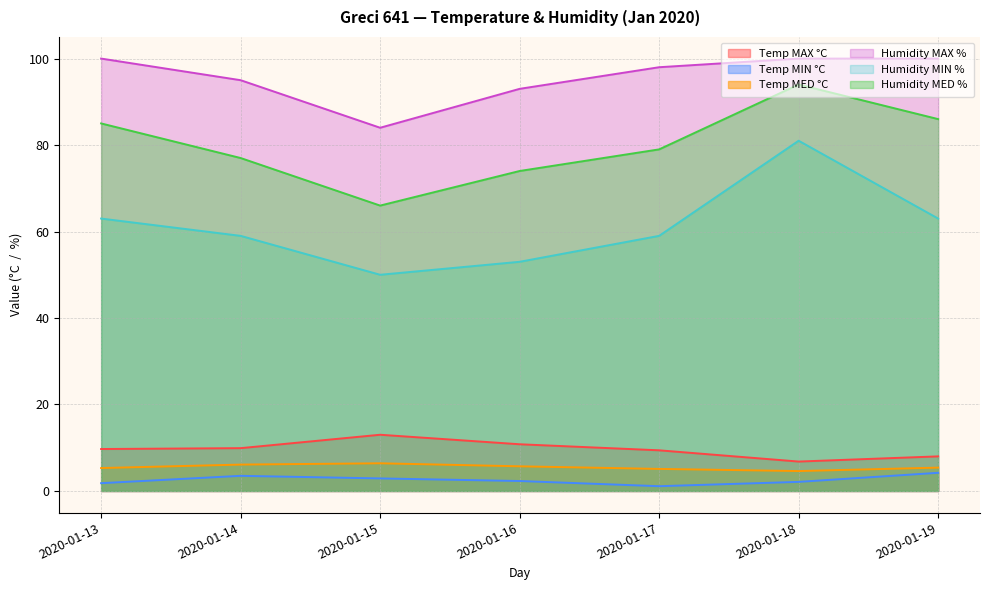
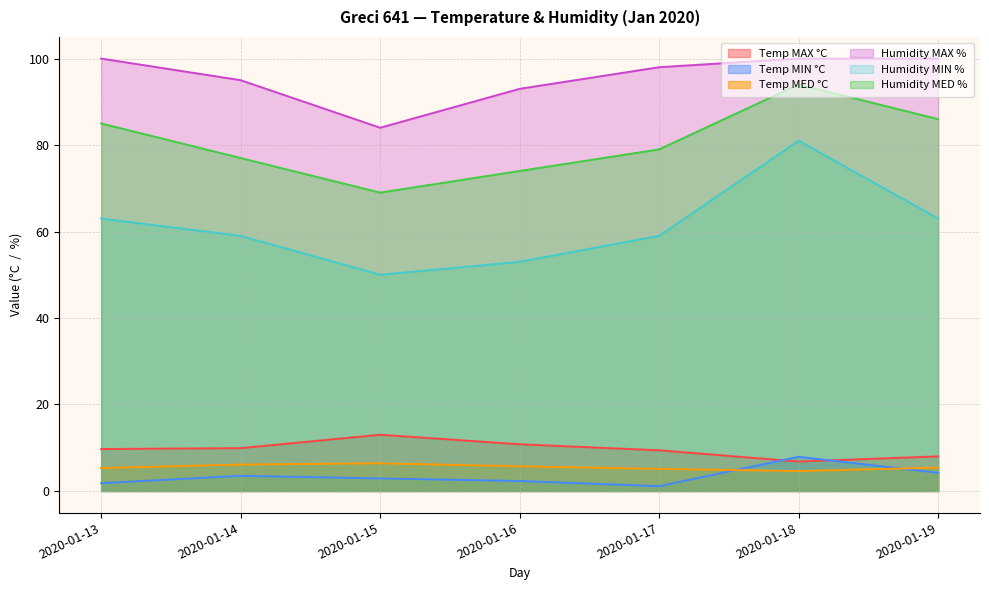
  {
    "Temp MAX °C": {
      "2020-01-13": 10,
      "2020-01-14": 10,
      "2020-01-15": 13,
      "2020-01-16": 11,
      "2020-01-17": 9,
      "2020-01-18": 7,
      "2020-01-19": 8
    },
    "Temp MIN °C": {
      "2020-01-13": 2,
      "2020-01-14": 4,
      "2020-01-15": 3,
      "2020-01-16": 2,
      "2020-01-17": 1,
-     "2020-01-18": 2,
+     "2020-01-18": 8,
      "2020-01-19": 4
    },
    "Temp MED °C": {
      "2020-01-13": 5,
      "2020-01-14": 6,
      "2020-01-15": 6,
      "2020-01-16": 6,
      "2020-01-17": 5,
      "2020-01-18": 5,
      "2020-01-19": 5
    },
    "Humidity MAX %": {
      "2020-01-13": 100,
      "2020-01-14": 95,
      "2020-01-15": 84,
      "2020-01-16": 93,
      "2020-01-17": 98
    },
    "Humidity MIN %": {
      "2020-01-13": 63,
      "2020-01-14": 59,
      "2020-01-15": 50,
      "2020-01-16": 53,
      "2020-01-17": 59,
      "2020-01-18": 81,
      "2020-01-19": 63
    },
    "Humidity MED %": {
      "2020-01-13": 85,
      "2020-01-14": 77,
-     "2020-01-15": 66,
+     "2020-01-15": 69,
      "2020-01-16": 74,
      "2020-01-17": 79,
      "2020-01-19": 86
    }
  }
